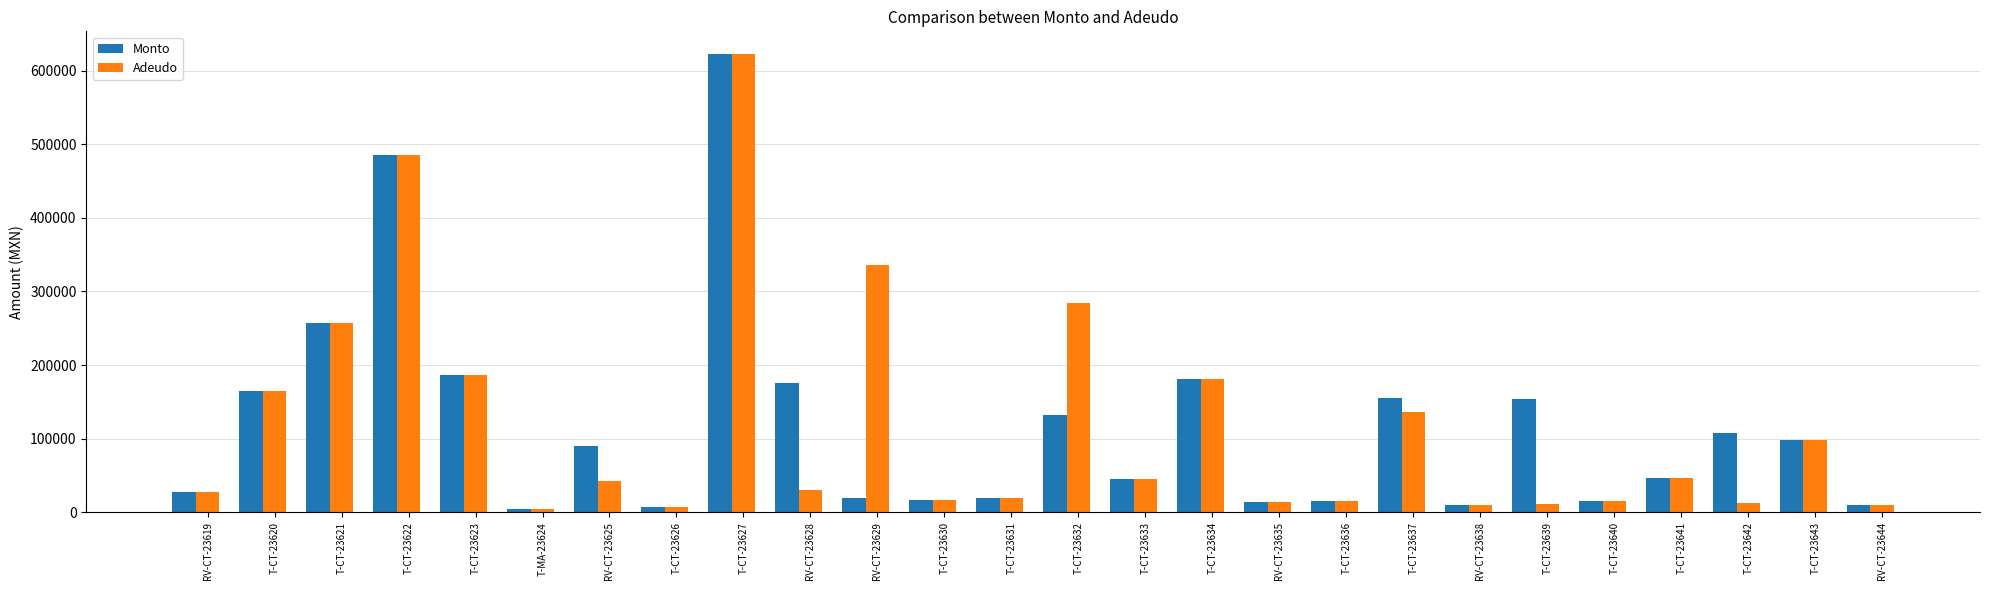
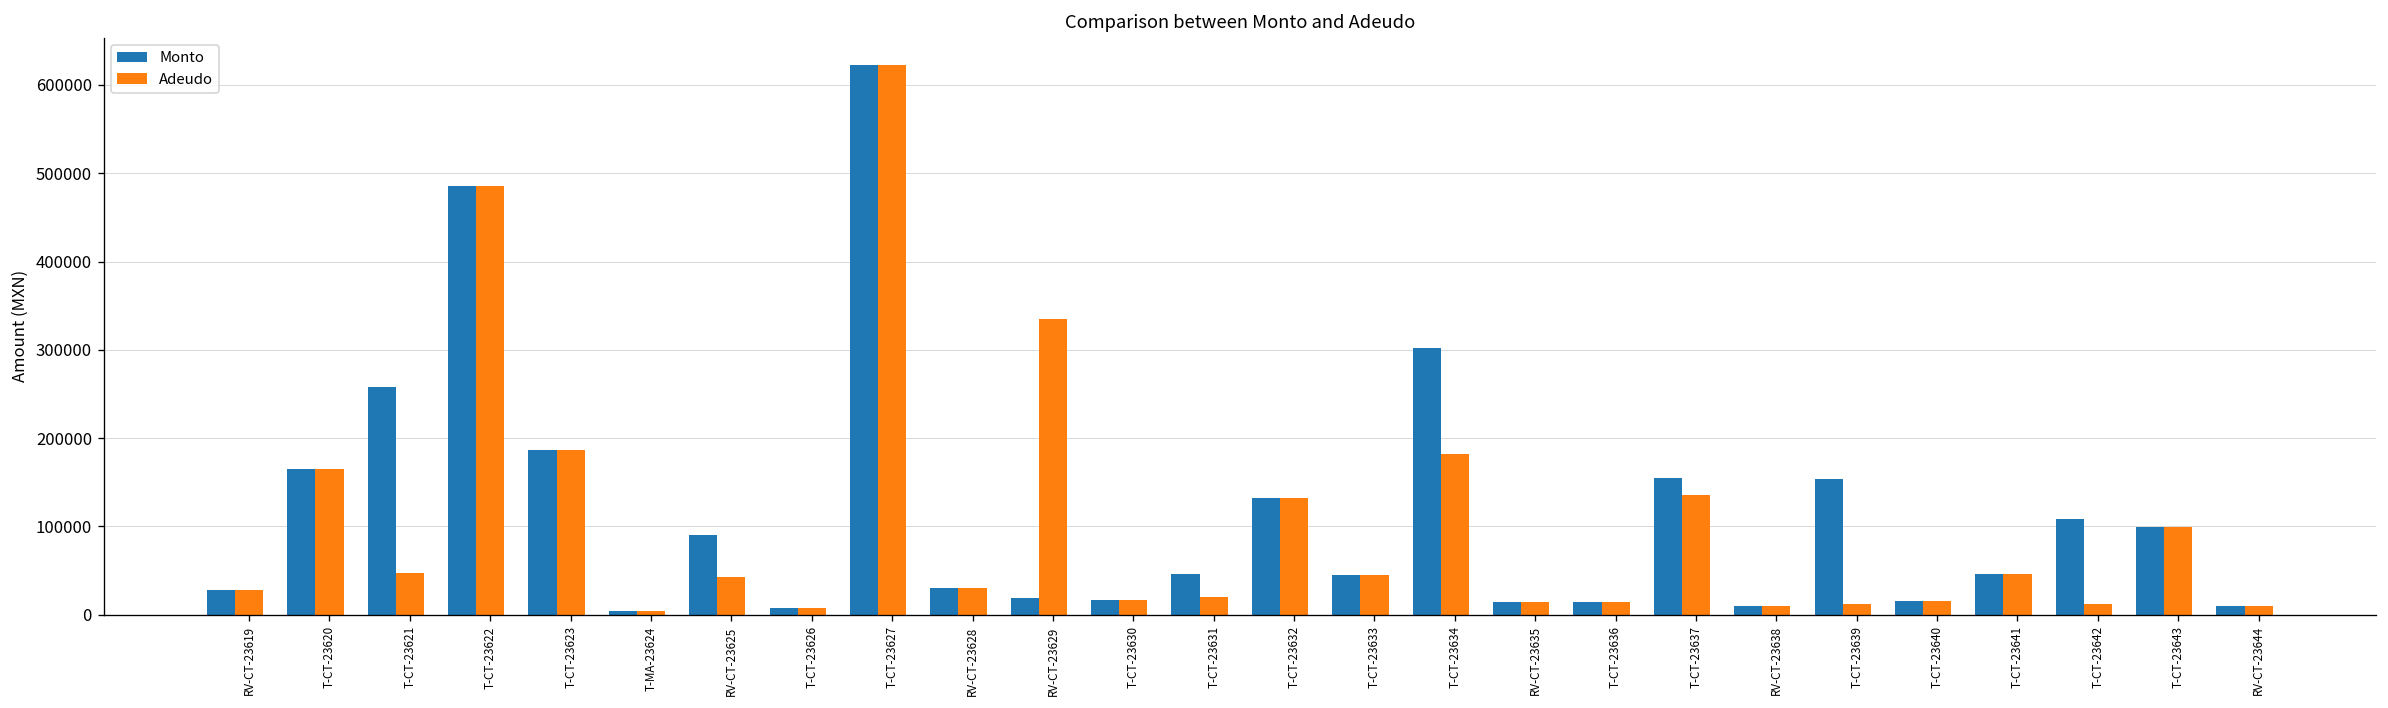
  {
    "Monto": {
      "RV-CT-23619": 30000,
      "T-CT-23620": 170000,
      "T-CT-23621": 260000,
      "T-CT-23622": 490000,
      "T-CT-23623": 190000,
      "T-MA-23624": 0,
      "RV-CT-23625": 90000,
      "T-CT-23626": 10000,
      "T-CT-23627": 620000,
-     "RV-CT-23628": 180000,
+     "RV-CT-23628": 30000,
      "RV-CT-23629": 20000,
      "T-CT-23630": 20000,
-     "T-CT-23631": 20000,
+     "T-CT-23631": 50000,
      "T-CT-23632": 130000,
      "T-CT-23633": 50000,
-     "T-CT-23634": 180000,
+     "T-CT-23634": 300000,
      "RV-CT-23635": 10000,
      "T-CT-23636": 10000,
      "T-CT-23637": 160000,
      "RV-CT-23638": 10000,
      "T-CT-23639": 150000,
      "T-CT-23640": 20000,
      "T-CT-23641": 50000,
      "T-CT-23642": 110000,
      "T-CT-23643": 100000,
      "RV-CT-23644": 10000
    },
    "Adeudo": {
      "RV-CT-23619": 30000,
      "T-CT-23620": 170000,
-     "T-CT-23621": 260000,
+     "T-CT-23621": 50000,
      "T-CT-23622": 490000,
      "T-CT-23623": 190000,
      "T-MA-23624": 0,
      "RV-CT-23625": 40000,
      "T-CT-23626": 10000,
      "T-CT-23627": 620000,
      "RV-CT-23628": 30000,
      "RV-CT-23629": 340000,
      "T-CT-23630": 20000,
      "T-CT-23631": 20000,
-     "T-CT-23632": 280000,
+     "T-CT-23632": 130000,
      "T-CT-23633": 50000,
      "T-CT-23634": 180000,
      "RV-CT-23635": 10000,
      "T-CT-23636": 10000,
      "T-CT-23637": 140000,
      "RV-CT-23638": 10000,
      "T-CT-23639": 10000,
      "T-CT-23640": 20000,
      "T-CT-23641": 50000,
      "T-CT-23642": 10000,
      "T-CT-23643": 100000,
      "RV-CT-23644": 10000
    }
  }
